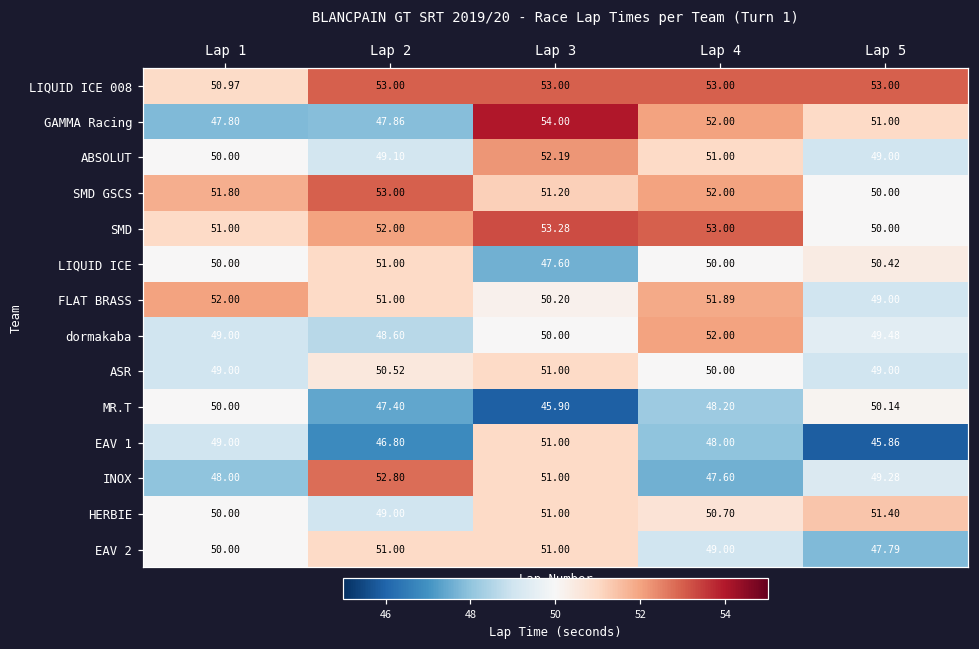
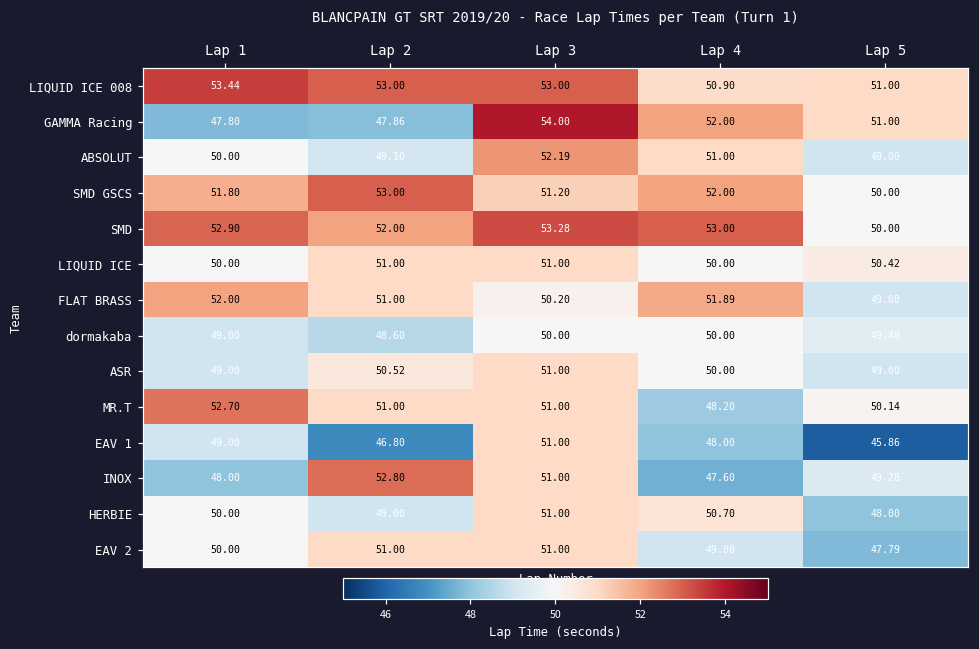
  {
    "LIQUID ICE 008": {
-     "Lap 1": 50.97,
+     "Lap 1": 53.44,
      "Lap 2": 53.00,
      "Lap 3": 53.00,
-     "Lap 4": 53.00,
-     "Lap 5": 53.00
+     "Lap 4": 50.90,
+     "Lap 5": 51.00
    },
    "GAMMA Racing": {
      "Lap 1": 47.80,
      "Lap 2": 47.86,
      "Lap 3": 54.00,
      "Lap 4": 52.00,
      "Lap 5": 51.00
    },
    "ABSOLUT": {
      "Lap 1": 50.00,
      "Lap 3": 52.19,
      "Lap 4": 51.00
    },
    "SMD GSCS": {
      "Lap 1": 51.80,
      "Lap 2": 53.00,
      "Lap 3": 51.20,
      "Lap 4": 52.00,
      "Lap 5": 50.00
    },
    "SMD": {
-     "Lap 1": 51.00,
+     "Lap 1": 52.90,
      "Lap 2": 52.00,
      "Lap 3": 53.28,
      "Lap 4": 53.00,
      "Lap 5": 50.00
    },
    "LIQUID ICE": {
      "Lap 1": 50.00,
      "Lap 2": 51.00,
-     "Lap 3": 47.60,
+     "Lap 3": 51.00,
      "Lap 4": 50.00,
      "Lap 5": 50.42
    },
    "FLAT BRASS": {
      "Lap 1": 52.00,
      "Lap 2": 51.00,
      "Lap 3": 50.20,
      "Lap 4": 51.89
    },
    "dormakaba": {
      "Lap 2": 48.60,
      "Lap 3": 50.00,
-     "Lap 4": 52.00
+     "Lap 4": 50.00
    },
    "ASR": {
      "Lap 2": 50.52,
      "Lap 3": 51.00,
      "Lap 4": 50.00
    },
    "MR.T": {
-     "Lap 1": 50.00,
-     "Lap 2": 47.40,
-     "Lap 3": 45.90,
+     "Lap 1": 52.70,
+     "Lap 2": 51.00,
+     "Lap 3": 51.00,
      "Lap 4": 48.20,
      "Lap 5": 50.14
    },
    "EAV 1": {
      "Lap 2": 46.80,
      "Lap 3": 51.00,
      "Lap 4": 48.00,
      "Lap 5": 45.86
    },
    "INOX": {
      "Lap 1": 48.00,
      "Lap 2": 52.80,
      "Lap 3": 51.00,
      "Lap 4": 47.60
    },
    "HERBIE": {
      "Lap 1": 50.00,
      "Lap 3": 51.00,
      "Lap 4": 50.70,
-     "Lap 5": 51.40
+     "Lap 5": 48.00
    },
    "EAV 2": {
      "Lap 1": 50.00,
      "Lap 2": 51.00,
      "Lap 3": 51.00,
      "Lap 5": 47.79
    }
  }
